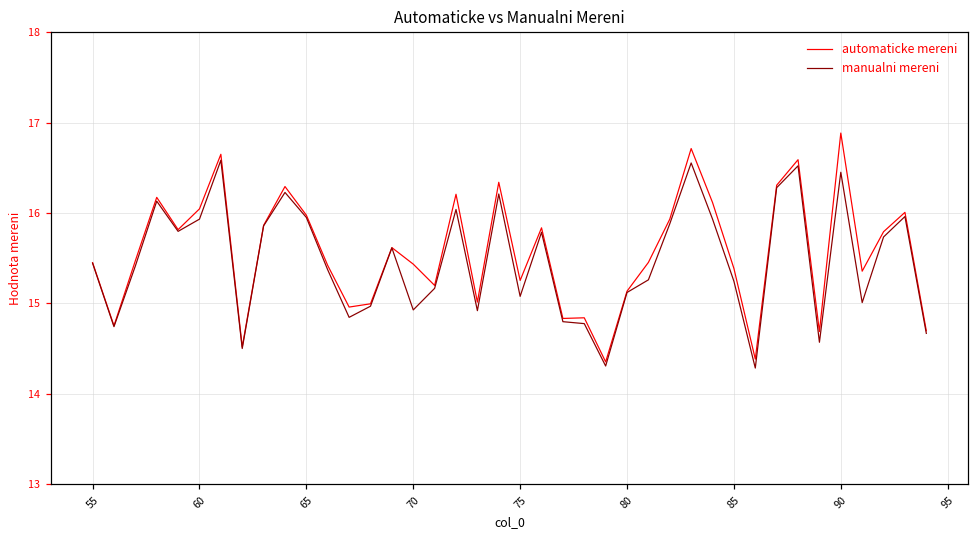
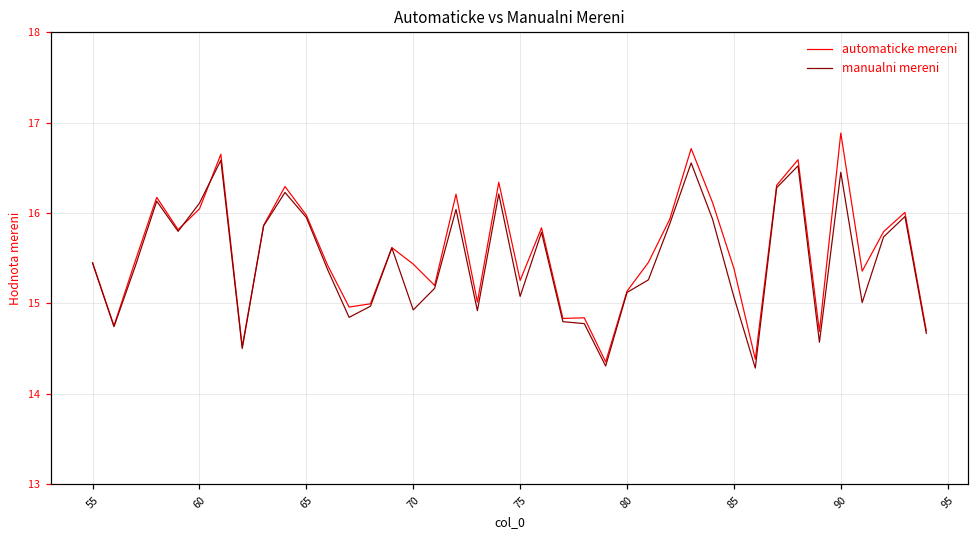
  {
    "automaticke mereni": {
      "60": 16.0,
      "70": 15.4,
      "75": 15.3,
      "85": 15.4,
      "90": 16.9
    },
    "manualni mereni": {
-     "60": 15.9,
+     "60": 16.1,
      "70": 14.9,
      "75": 15.1,
-     "85": 15.2,
+     "85": 15.1,
      "90": 16.4
    }
  }
